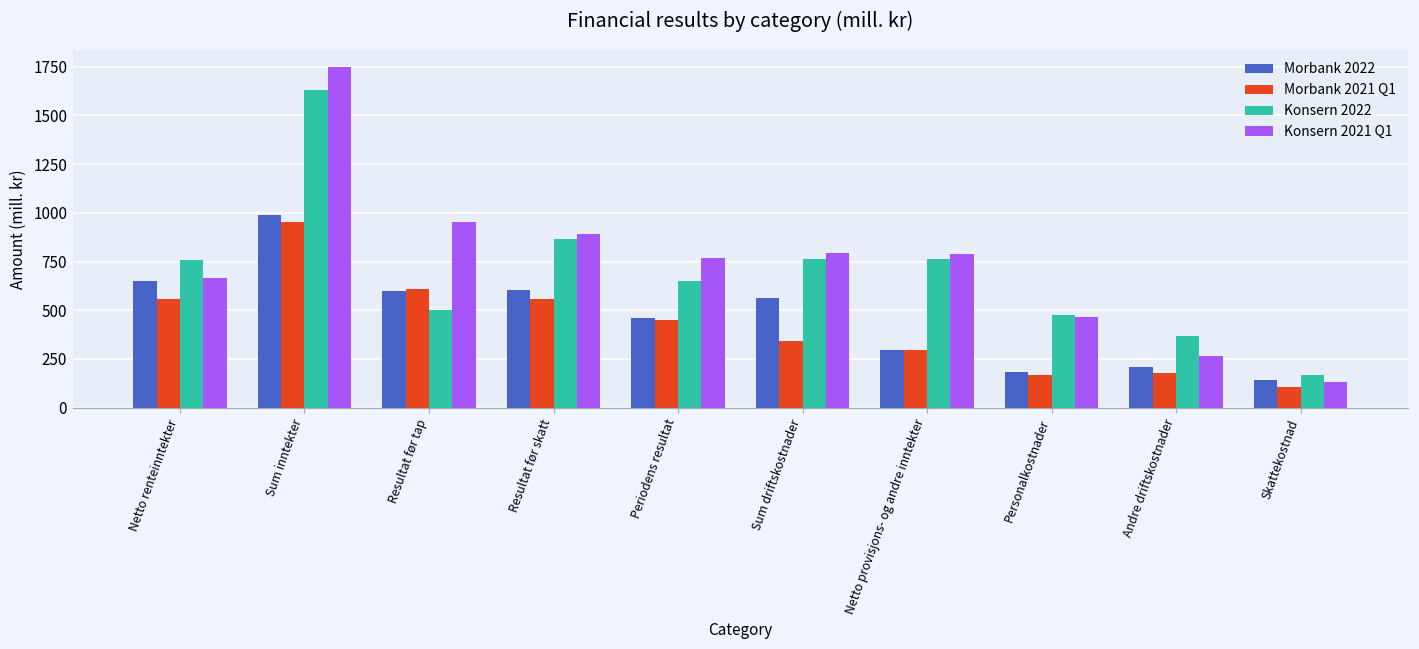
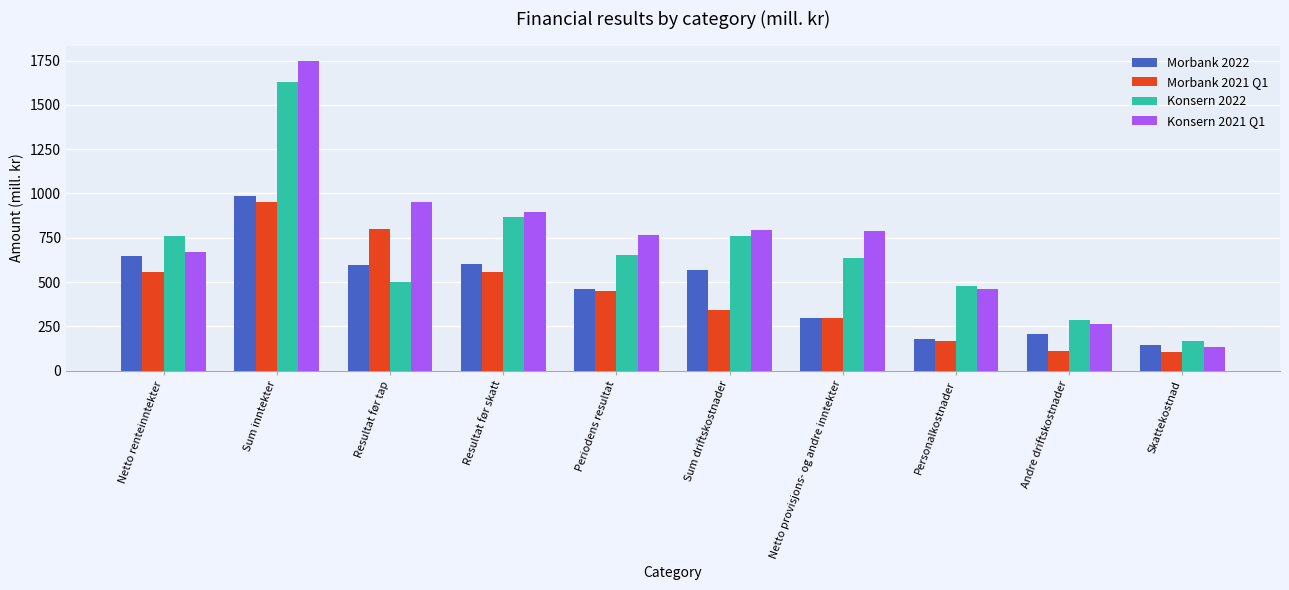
  {
    "Morbank 2022": {
      "Netto renteinntekter": 650,
      "Sum inntekter": 990,
      "Resultat før tap": 600,
      "Resultat før skatt": 600,
      "Periodens resultat": 460,
      "Sum driftskostnader": 570,
      "Netto provisjons- og andre inntekter": 300,
      "Personalkostnader": 180,
      "Andre driftskostnader": 210,
      "Skattekostnad": 140
    },
    "Morbank 2021 Q1": {
      "Netto renteinntekter": 560,
      "Sum inntekter": 950,
-     "Resultat før tap": 610,
+     "Resultat før tap": 800,
      "Resultat før skatt": 560,
      "Periodens resultat": 450,
      "Sum driftskostnader": 340,
      "Netto provisjons- og andre inntekter": 300,
      "Personalkostnader": 170,
-     "Andre driftskostnader": 180,
+     "Andre driftskostnader": 110,
      "Skattekostnad": 110
    },
    "Konsern 2022": {
      "Netto renteinntekter": 760,
      "Sum inntekter": 1630,
      "Resultat før tap": 500,
      "Resultat før skatt": 870,
      "Periodens resultat": 650,
      "Sum driftskostnader": 760,
-     "Netto provisjons- og andre inntekter": 760,
+     "Netto provisjons- og andre inntekter": 640,
      "Personalkostnader": 480,
-     "Andre driftskostnader": 370,
+     "Andre driftskostnader": 290,
      "Skattekostnad": 170
    },
    "Konsern 2021 Q1": {
      "Netto renteinntekter": 670,
      "Sum inntekter": 1750,
      "Resultat før tap": 950,
      "Resultat før skatt": 890,
      "Periodens resultat": 770,
      "Sum driftskostnader": 800,
      "Netto provisjons- og andre inntekter": 790,
      "Personalkostnader": 460,
      "Andre driftskostnader": 270,
      "Skattekostnad": 130
    }
  }
